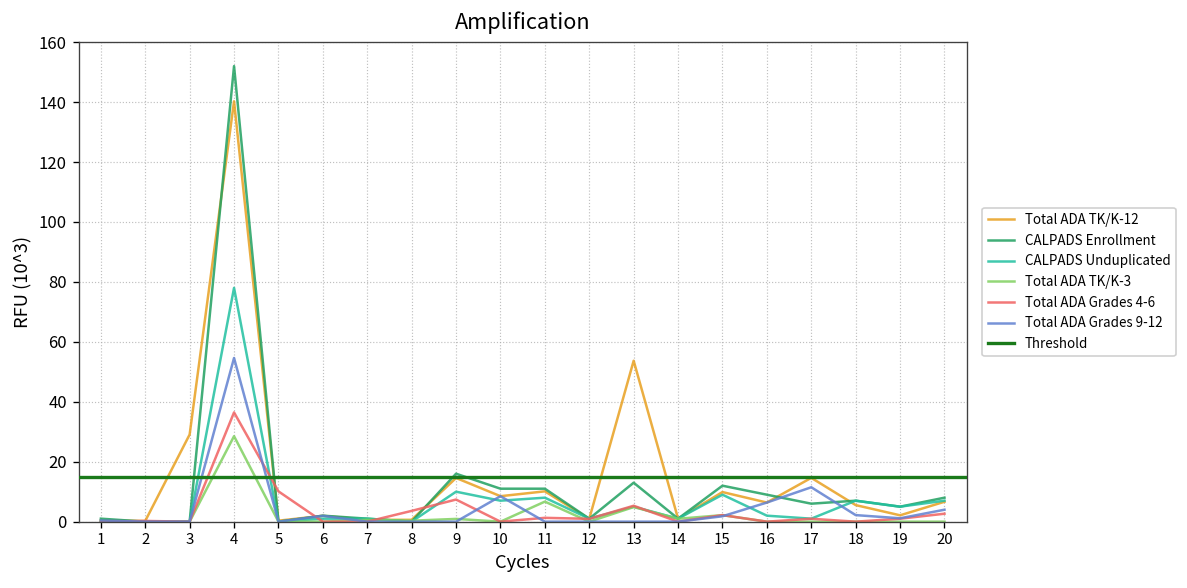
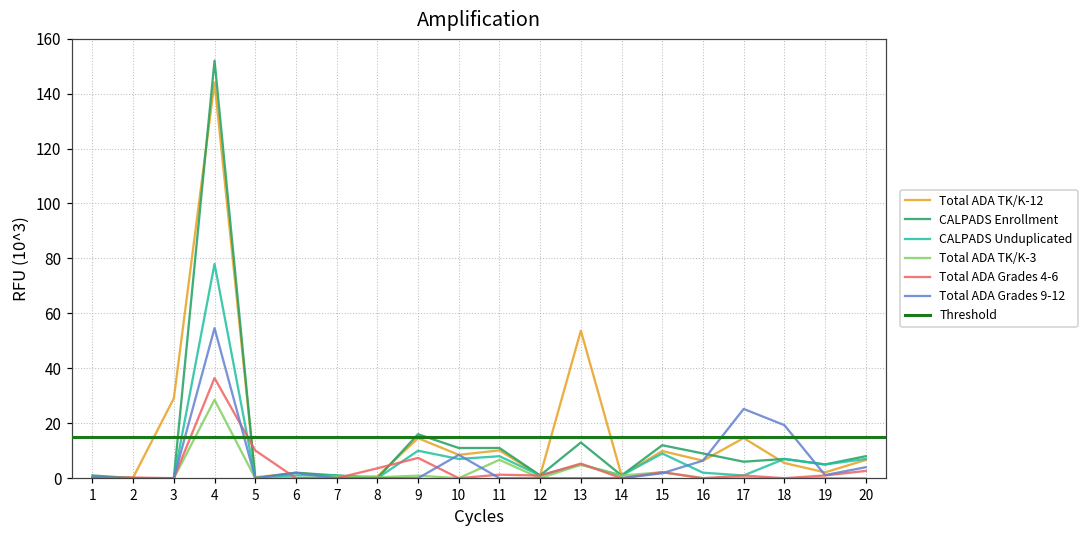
  {
    "Total ADA TK/K-12": {
      "3": 29,
-     "4": 140,
+     "4": 144,
      "9": 15,
      "13": 54,
      "17": 15,
      "18": 6
    },
    "CALPADS Enrollment": {
      "4": 152,
      "9": 16,
      "10": 11,
      "13": 13,
      "15": 12,
      "16": 9,
      "17": 6
    },
    "CALPADS Unduplicated": {
      "4": 78,
      "9": 10,
      "10": 7,
      "11": 8,
      "16": 2
    },
    "Total ADA TK/K-3": {
      "4": 29,
      "11": 7,
      "20": 0
    },
    "Total ADA Grades 4-6": {
      "4": 36,
      "5": 10,
      "8": 4,
      "9": 7,
      "11": 1,
      "20": 3
    },
    "Total ADA Grades 9-12": {
      "4": 55,
      "11": 0,
      "13": 0,
-     "17": 11,
-     "18": 2,
+     "17": 25,
+     "18": 19,
      "20": 4
    }
  }
